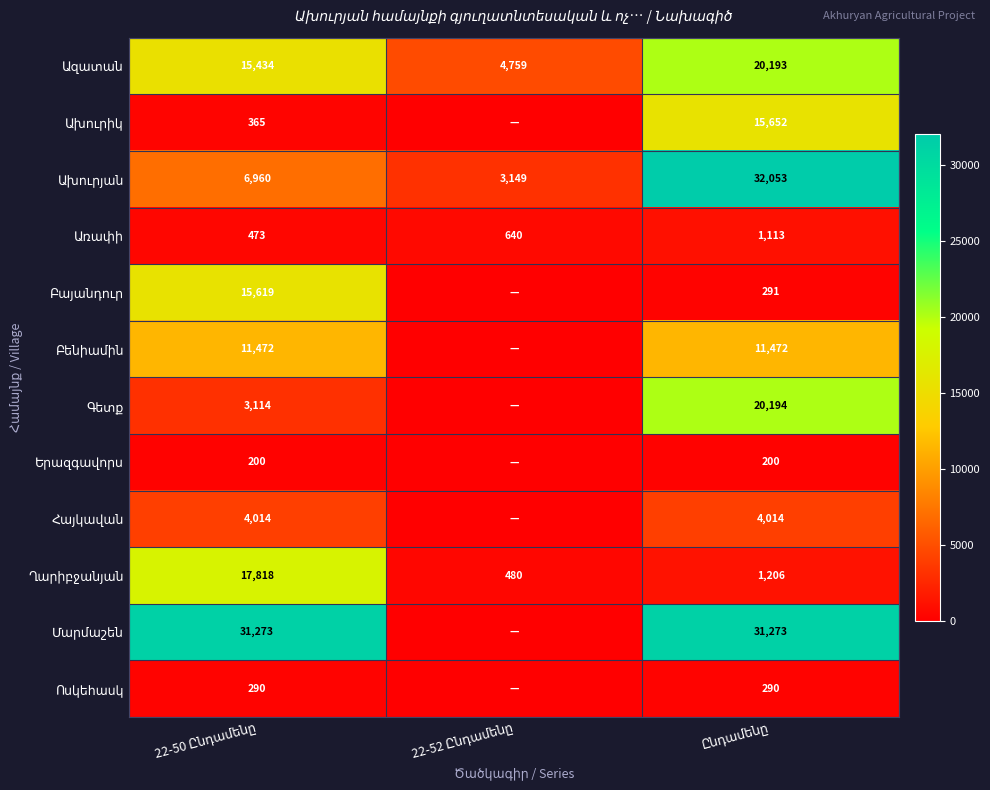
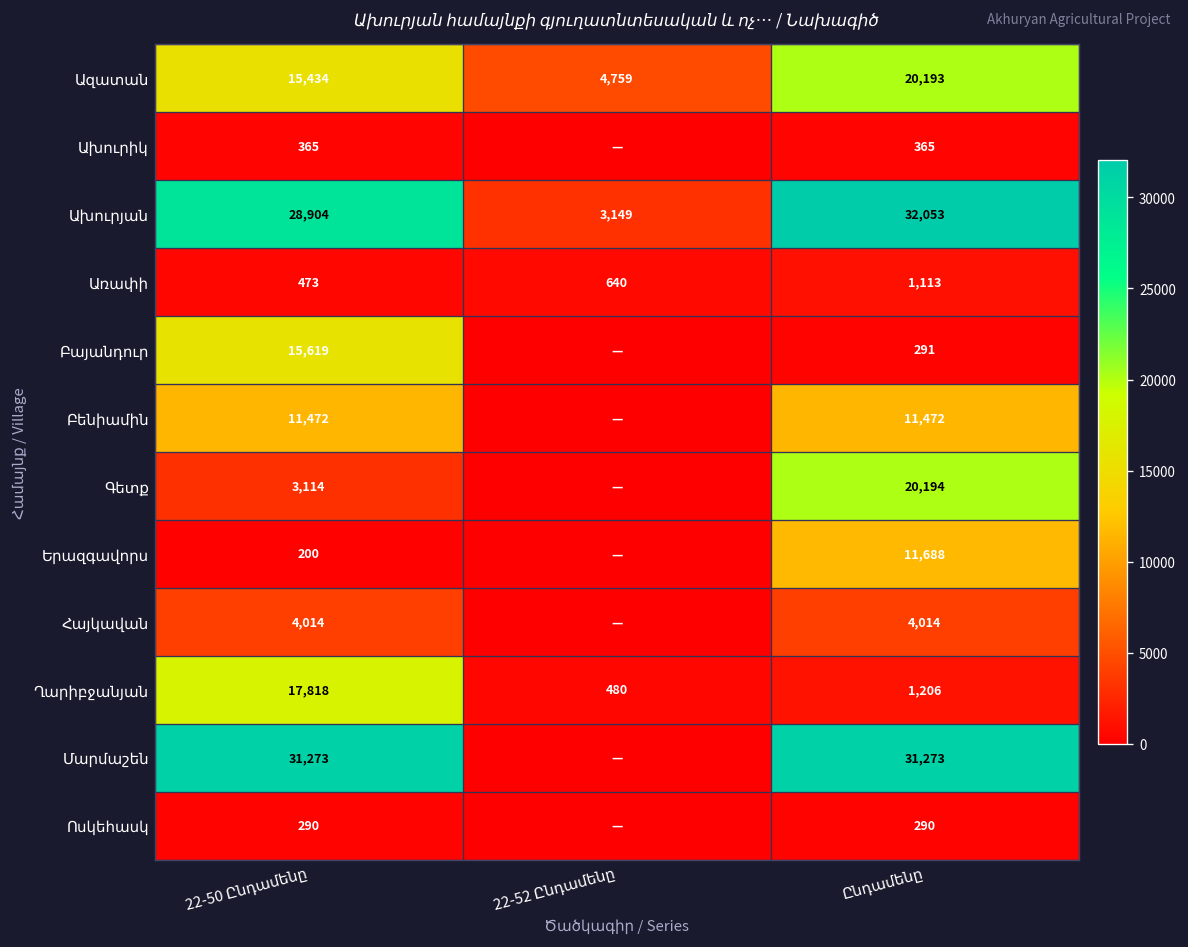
  {
    "Ազատան": {
      "22-50 Ընդամենը": "15,434",
      "22-52 Ընդամենը": "4,759",
      "Ընդամենը": "20,193"
    },
    "Ախուրիկ": {
      "22-50 Ընդամենը": "365",
-     "Ընդամենը": "15,652"
+     "Ընդամենը": "365"
    },
    "Ախուրյան": {
-     "22-50 Ընդամենը": "6,960",
+     "22-50 Ընդամենը": "28,904",
      "22-52 Ընդամենը": "3,149",
      "Ընդամենը": "32,053"
    },
    "Առափի": {
      "22-50 Ընդամենը": "473",
      "22-52 Ընդամենը": "640",
      "Ընդամենը": "1,113"
    },
    "Բայանդուր": {
      "22-50 Ընդամենը": "15,619",
      "Ընդամենը": "291"
    },
    "Բենիամին": {
      "22-50 Ընդամենը": "11,472",
      "Ընդամենը": "11,472"
    },
    "Գետք": {
      "22-50 Ընդամենը": "3,114",
      "Ընդամենը": "20,194"
    },
    "Երազգավորս": {
      "22-50 Ընդամենը": "200",
-     "Ընդամենը": "200"
+     "Ընդամենը": "11,688"
    },
    "Հայկավան": {
      "22-50 Ընդամենը": "4,014",
      "Ընդամենը": "4,014"
    },
    "Ղարիբջանյան": {
      "22-50 Ընդամենը": "17,818",
      "22-52 Ընդամենը": "480",
      "Ընդամենը": "1,206"
    },
    "Մարմաշեն": {
      "22-50 Ընդամենը": "31,273",
      "Ընդամենը": "31,273"
    },
    "Ոսկեհասկ": {
      "22-50 Ընդամենը": "290",
      "Ընդամենը": "290"
    }
  }
